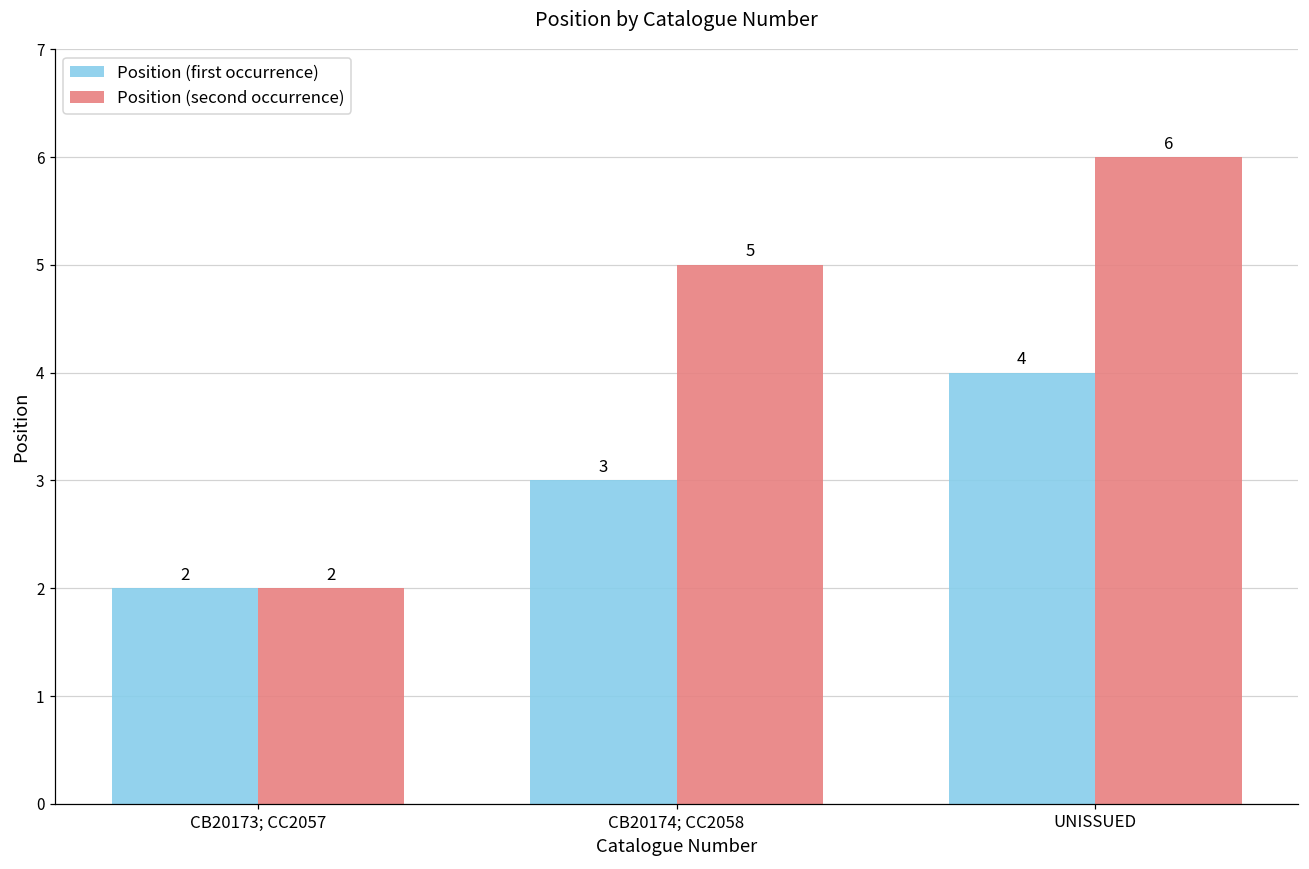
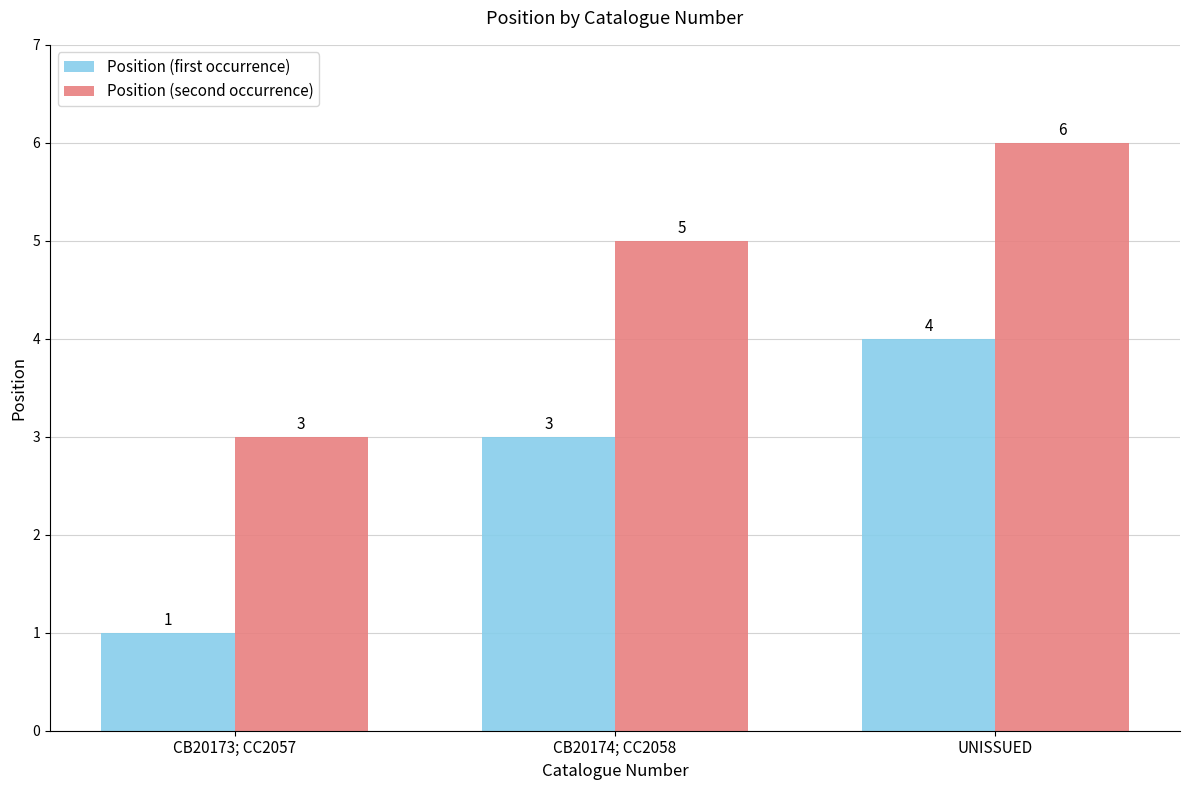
  {
    "Position (first occurrence)": {
-     "CB20173; CC2057": 2,
+     "CB20173; CC2057": 1,
      "CB20174; CC2058": 3,
      "UNISSUED": 4
    },
    "Position (second occurrence)": {
-     "CB20173; CC2057": 2,
+     "CB20173; CC2057": 3,
      "CB20174; CC2058": 5,
      "UNISSUED": 6
    }
  }
